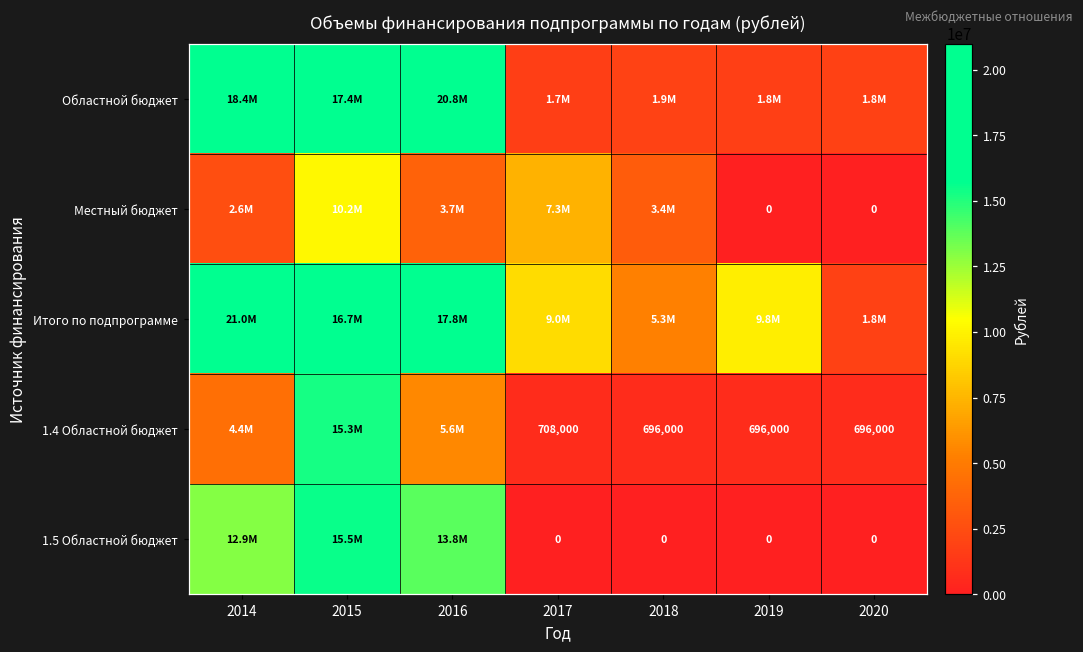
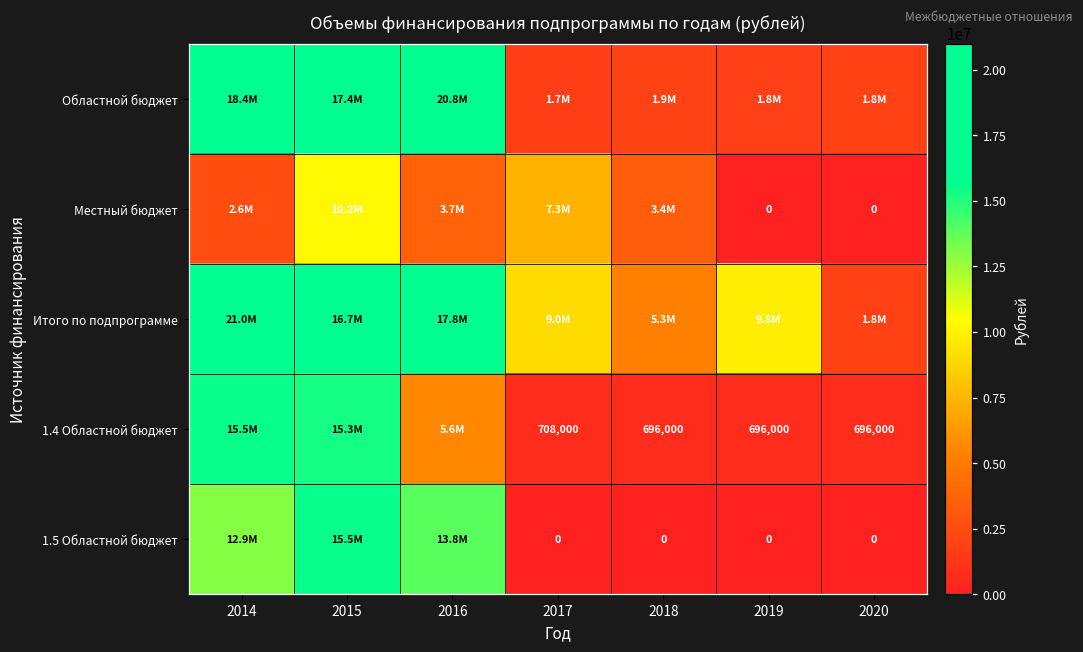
  {
    "Областной бюджет": {
      "2014": "18.4M",
      "2015": "17.4M",
      "2016": "20.8M",
      "2017": "1.7M",
      "2018": "1.9M",
      "2019": "1.8M",
      "2020": "1.8M"
    },
    "Местный бюджет": {
      "2014": "2.6M",
      "2015": "10.2M",
      "2016": "3.7M",
      "2017": "7.3M",
      "2018": "3.4M",
      "2019": "0",
      "2020": "0"
    },
    "Итого по подпрограмме": {
      "2014": "21.0M",
      "2015": "16.7M",
      "2016": "17.8M",
      "2017": "9.0M",
      "2018": "5.3M",
      "2019": "9.8M",
      "2020": "1.8M"
    },
    "1.4 Областной бюджет": {
-     "2014": "4.4M",
+     "2014": "15.5M",
      "2015": "15.3M",
      "2016": "5.6M",
      "2017": "708,000",
      "2018": "696,000",
      "2019": "696,000",
      "2020": "696,000"
    },
    "1.5 Областной бюджет": {
      "2014": "12.9M",
      "2015": "15.5M",
      "2016": "13.8M",
      "2017": "0",
      "2018": "0",
      "2019": "0",
      "2020": "0"
    }
  }
